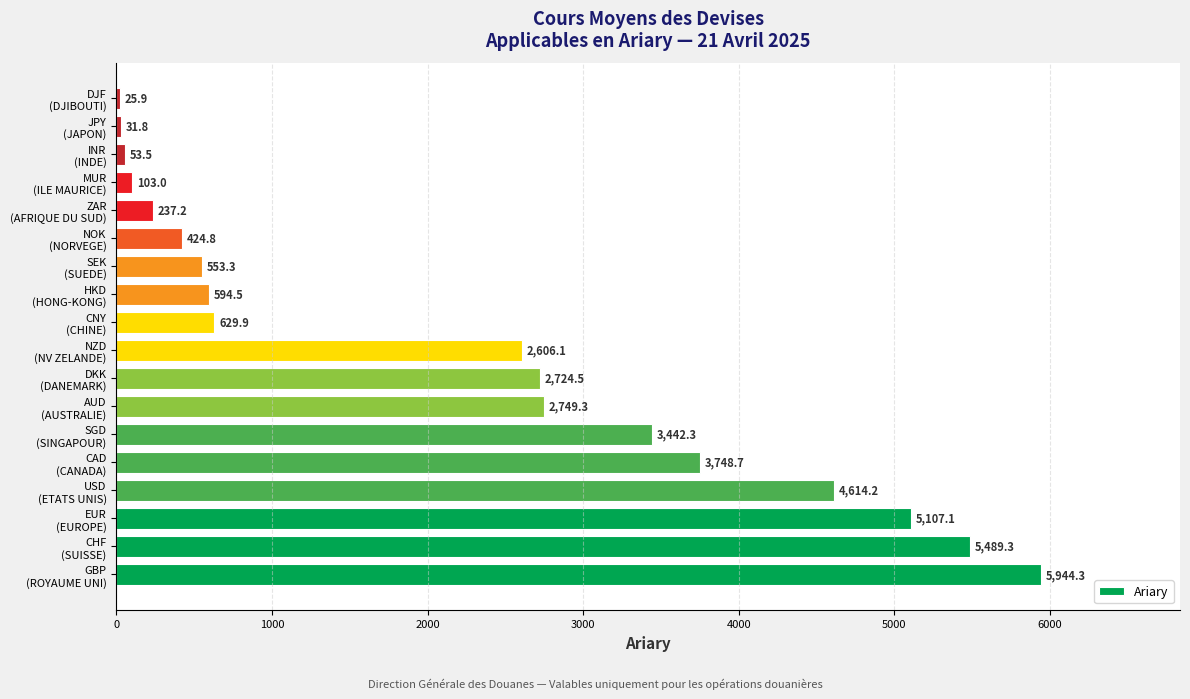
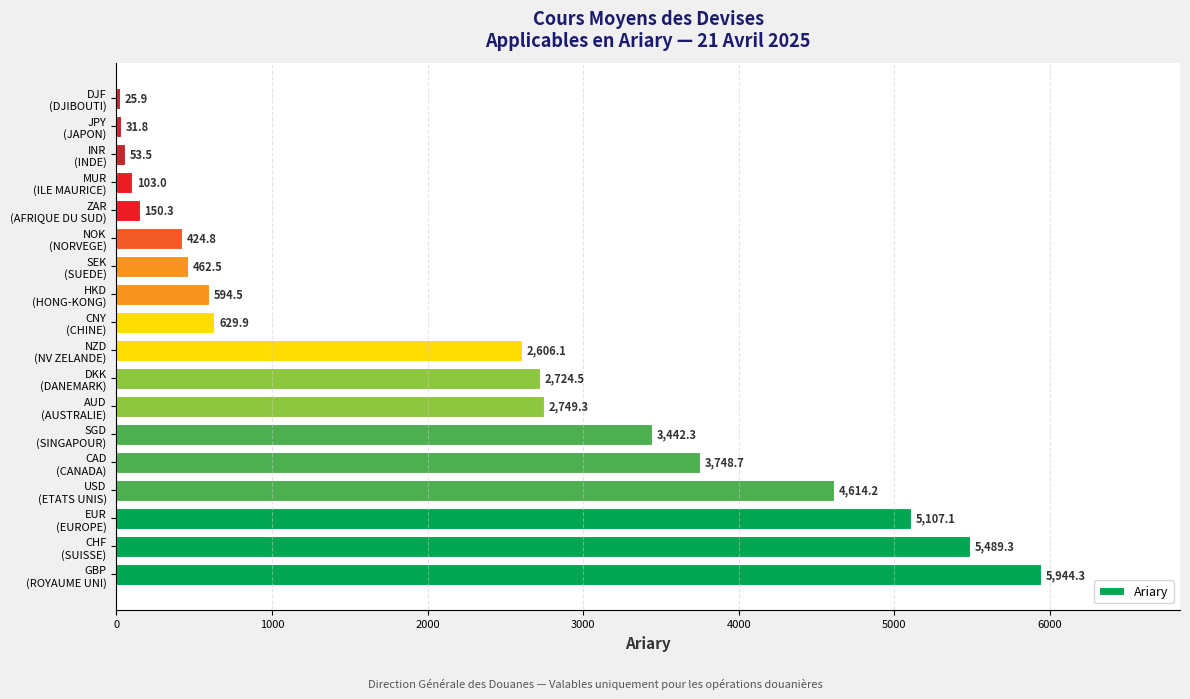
  {
    "DJF (DJIBOUTI)": "25.9",
    "JPY (JAPON)": "31.8",
    "INR (INDE)": "53.5",
    "MUR (ILE MAURICE)": "103.0",
-   "ZAR (AFRIQUE DU SUD)": "237.2",
+   "ZAR (AFRIQUE DU SUD)": "150.3",
    "NOK (NORVEGE)": "424.8",
-   "SEK (SUEDE)": "553.3",
+   "SEK (SUEDE)": "462.5",
    "HKD (HONG-KONG)": "594.5",
    "CNY (CHINE)": "629.9",
    "NZD (NV ZELANDE)": "2,606.1",
    "DKK (DANEMARK)": "2,724.5",
    "AUD (AUSTRALIE)": "2,749.3",
    "SGD (SINGAPOUR)": "3,442.3",
    "CAD (CANADA)": "3,748.7",
    "USD (ETATS UNIS)": "4,614.2",
    "EUR (EUROPE)": "5,107.1",
    "CHF (SUISSE)": "5,489.3",
    "GBP (ROYAUME UNI)": "5,944.3"
  }
